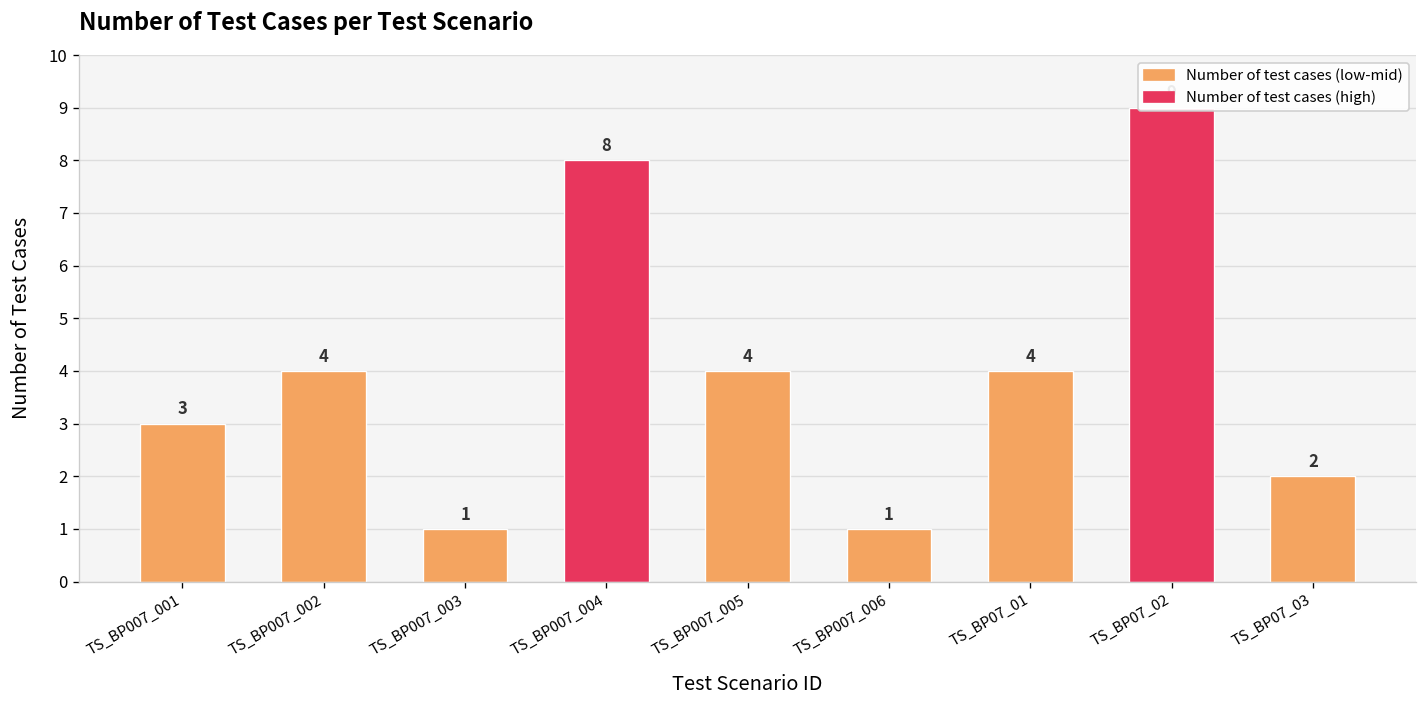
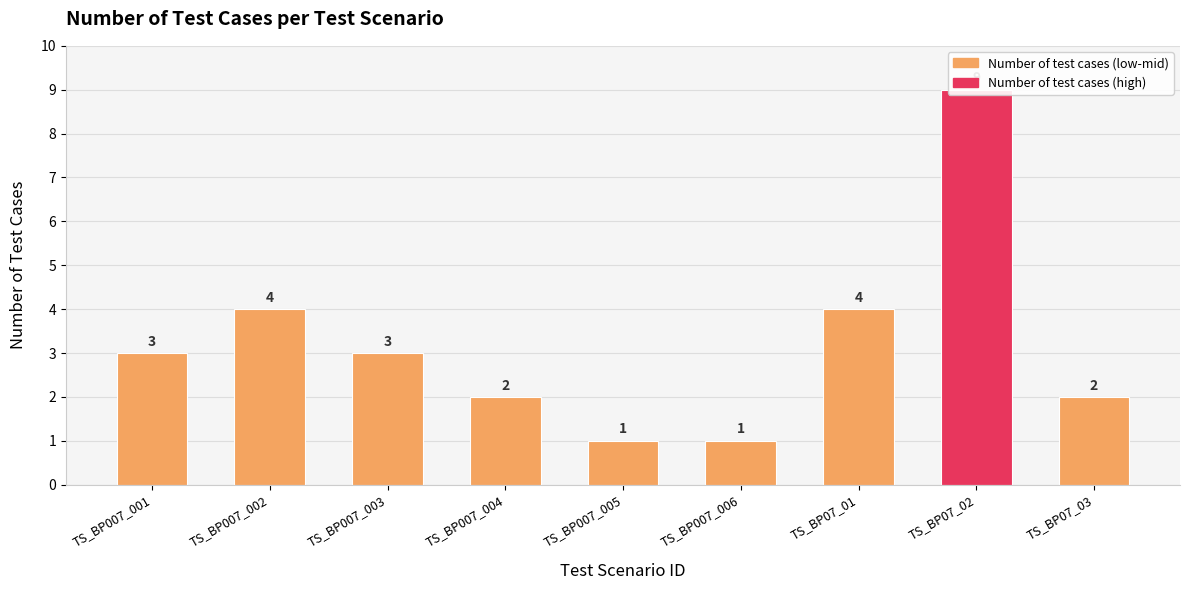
  {
    "TS_BP007_001": 3,
    "TS_BP007_002": 4,
-   "TS_BP007_003": 1,
-   "TS_BP007_004": 8,
-   "TS_BP007_005": 4,
+   "TS_BP007_003": 3,
+   "TS_BP007_004": 2,
+   "TS_BP007_005": 1,
    "TS_BP007_006": 1,
    "TS_BP07_01": 4,
    "TS_BP07_03": 2
  }
